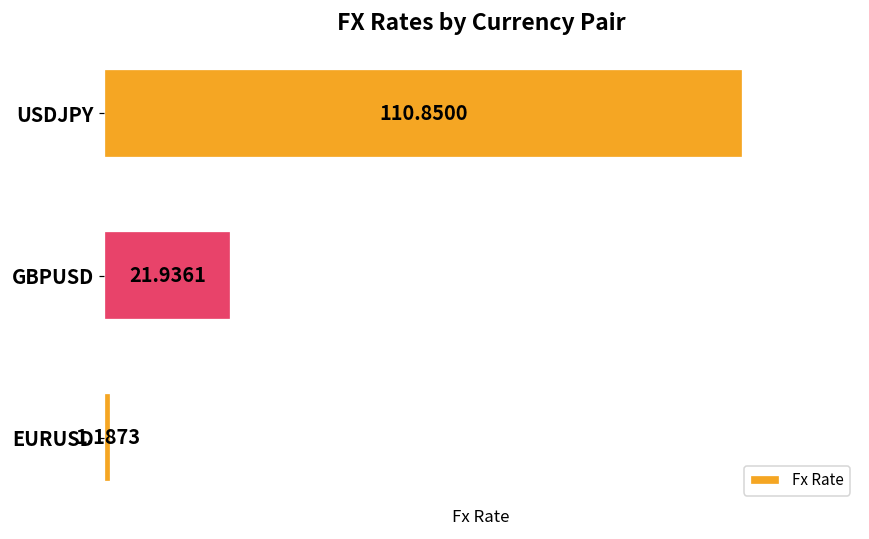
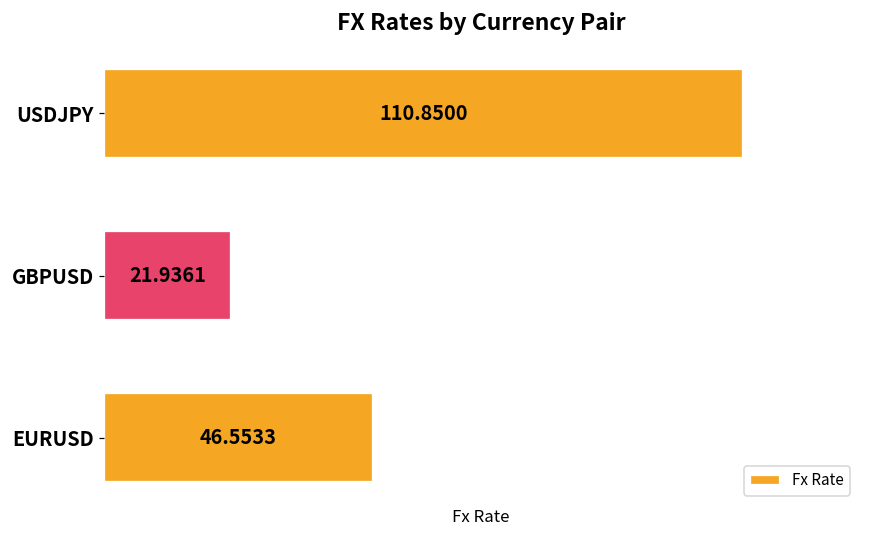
  {
    "USDJPY": 110.8500,
    "GBPUSD": 21.9361,
-   "EURUSD": 1.1873
+   "EURUSD": 46.5533
  }
